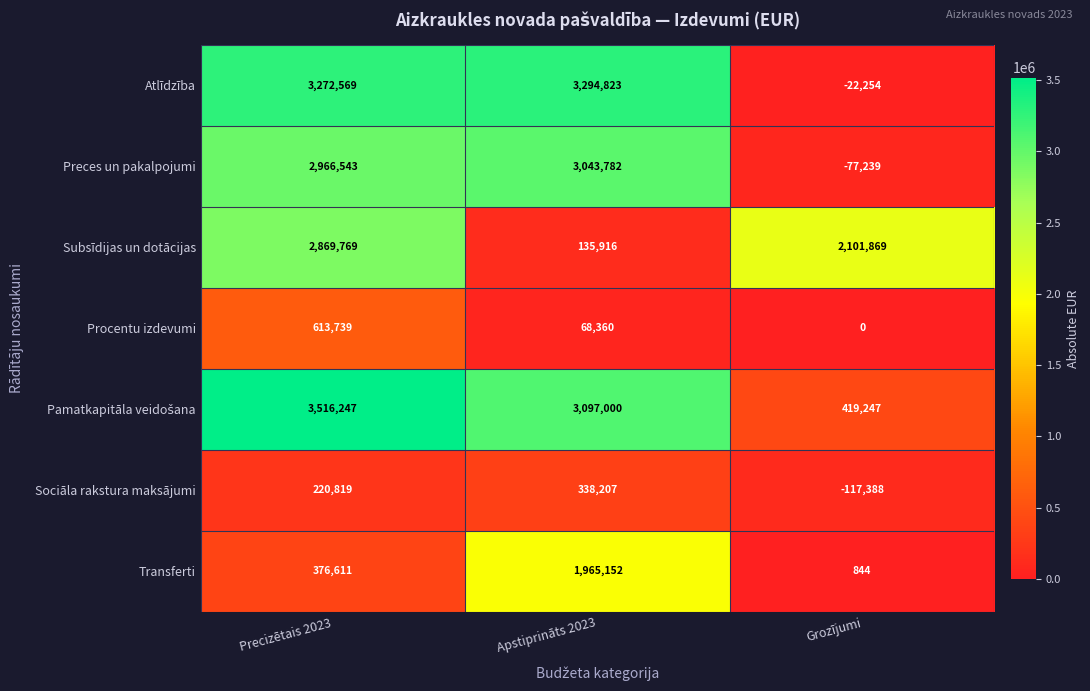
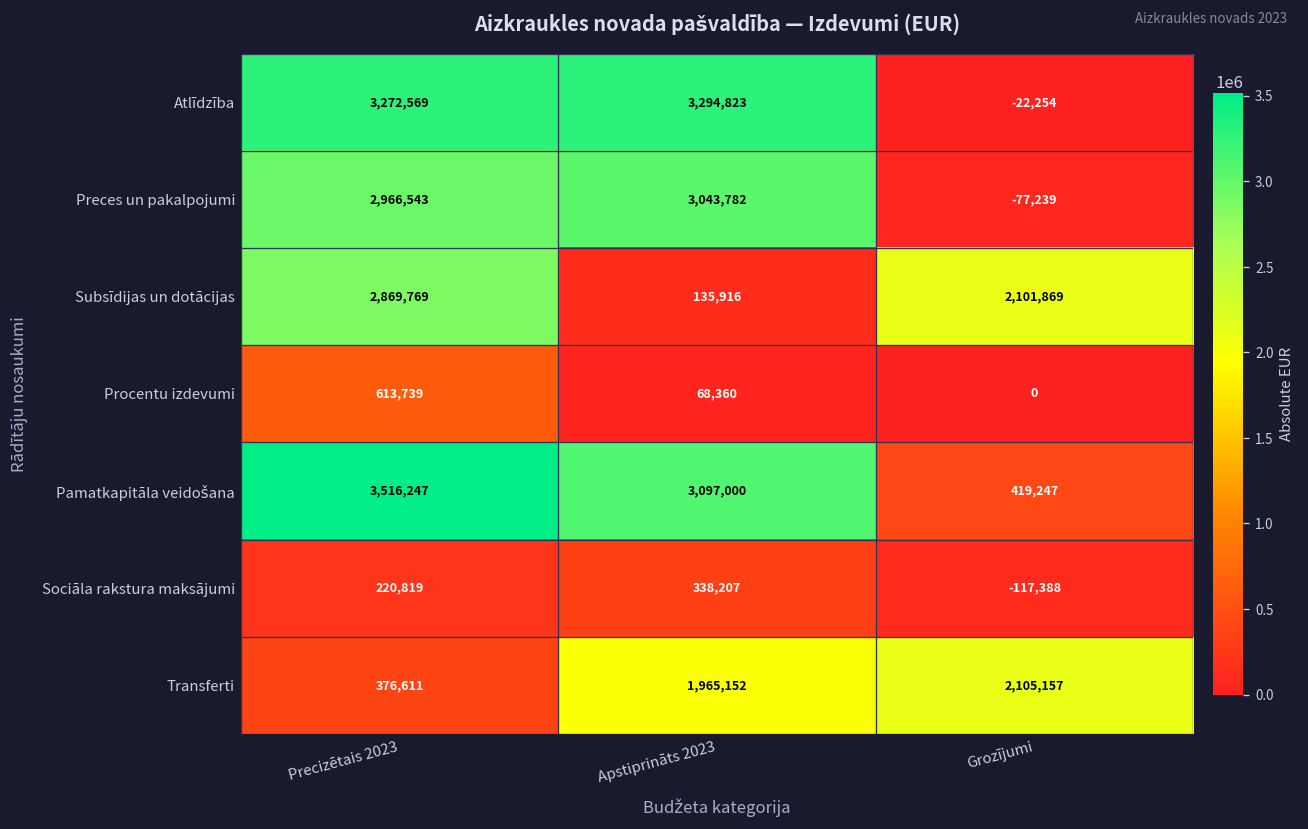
  {
    "Atlīdzība": {
      "Precizētais 2023": "3,272,569",
      "Apstiprināts 2023": "3,294,823",
      "Grozījumi": "-22,254"
    },
    "Preces un pakalpojumi": {
      "Precizētais 2023": "2,966,543",
      "Apstiprināts 2023": "3,043,782",
      "Grozījumi": "-77,239"
    },
    "Subsīdijas un dotācijas": {
      "Precizētais 2023": "2,869,769",
      "Apstiprināts 2023": "135,916",
      "Grozījumi": "2,101,869"
    },
    "Procentu izdevumi": {
      "Precizētais 2023": "613,739",
      "Apstiprināts 2023": "68,360",
      "Grozījumi": "0"
    },
    "Pamatkapitāla veidošana": {
      "Precizētais 2023": "3,516,247",
      "Apstiprināts 2023": "3,097,000",
      "Grozījumi": "419,247"
    },
    "Sociāla rakstura maksājumi": {
      "Precizētais 2023": "220,819",
      "Apstiprināts 2023": "338,207",
      "Grozījumi": "-117,388"
    },
    "Transferti": {
      "Precizētais 2023": "376,611",
      "Apstiprināts 2023": "1,965,152",
-     "Grozījumi": "844"
+     "Grozījumi": "2,105,157"
    }
  }
